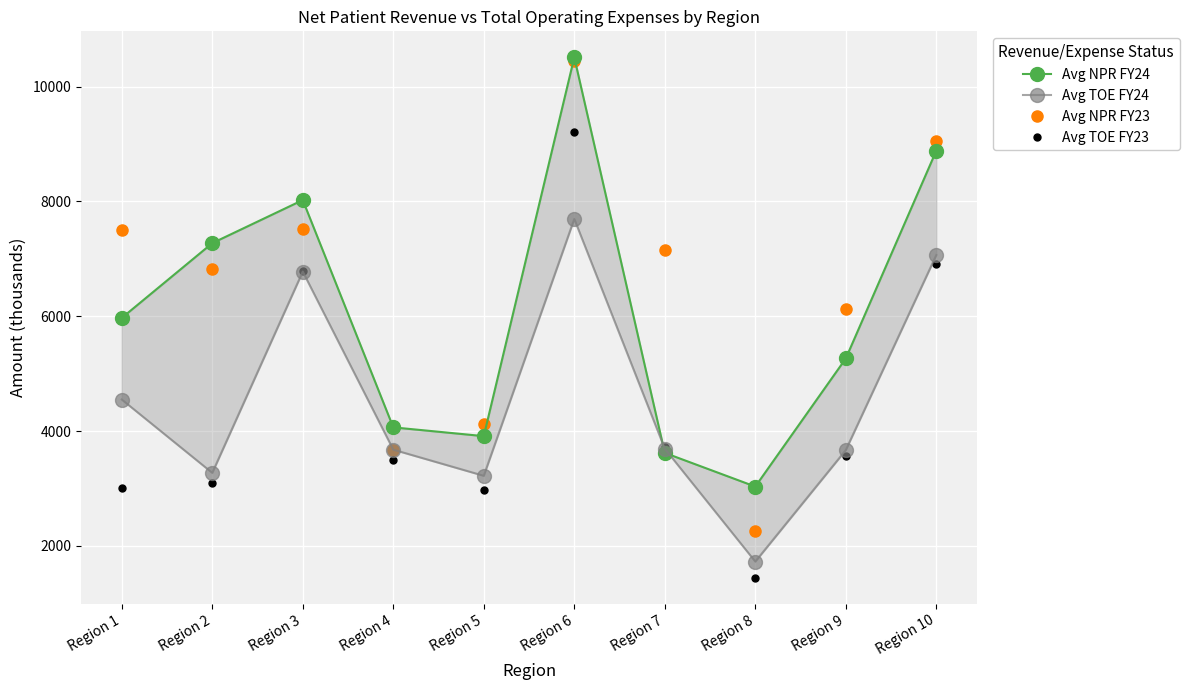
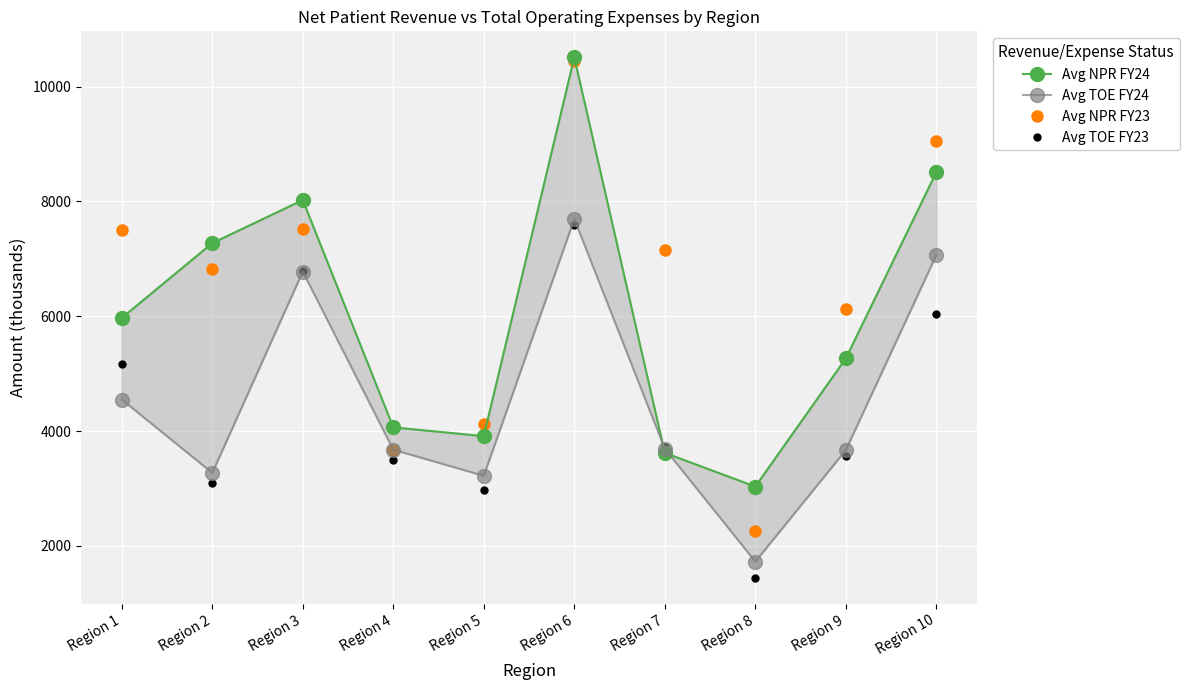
  {
    "Avg NPR FY24": {
      "Region 7": 3600,
-     "Region 10": 8900
+     "Region 10": 8500
    },
    "Avg NPR FY23": {
      "Region 1": 7500,
      "Region 2": 6800,
      "Region 3": 7500,
      "Region 5": 4100,
      "Region 6": 10500,
      "Region 7": 7200,
      "Region 8": 2300,
      "Region 9": 6100,
      "Region 10": 9000
    },
    "Avg TOE FY23": {
-     "Region 1": 3000,
+     "Region 1": 5200,
      "Region 2": 3100,
      "Region 4": 3500,
      "Region 5": 3000,
-     "Region 6": 9200,
+     "Region 6": 7600,
      "Region 8": 1400,
      "Region 9": 3600,
-     "Region 10": 6900
+     "Region 10": 6000
    }
  }
